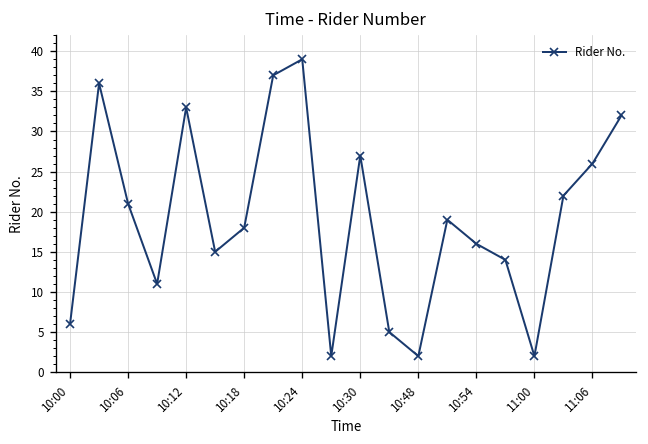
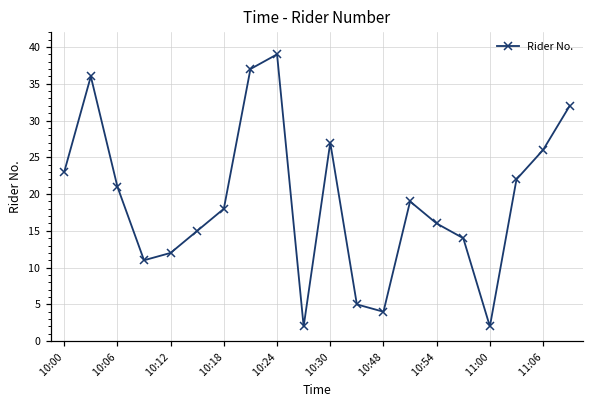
  {
-   "10:00": 6,
+   "10:00": 23,
    "10:06": 21,
-   "10:12": 33,
+   "10:12": 12,
    "10:18": 18,
    "10:24": 39,
    "10:30": 27,
-   "10:48": 2,
+   "10:48": 4,
    "10:54": 16,
    "11:00": 2,
    "11:06": 26
  }
